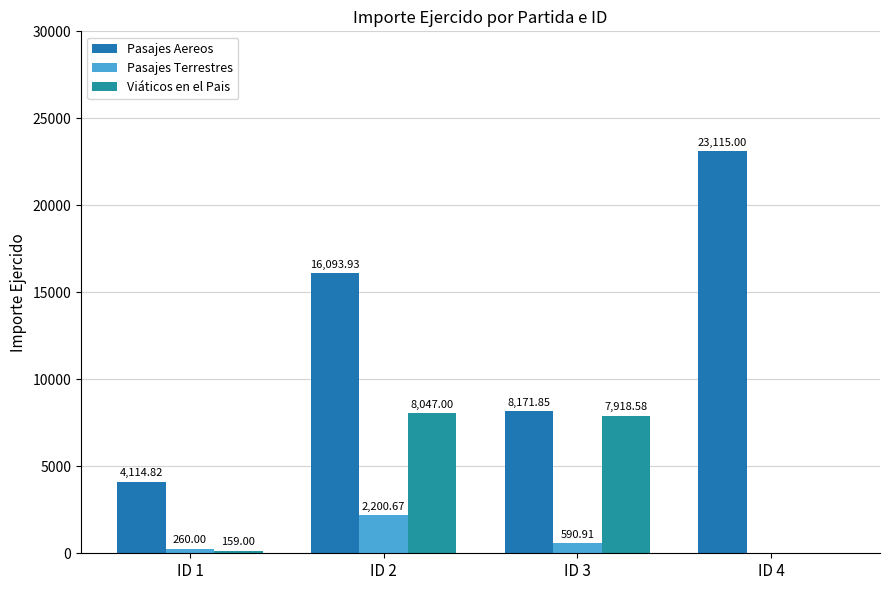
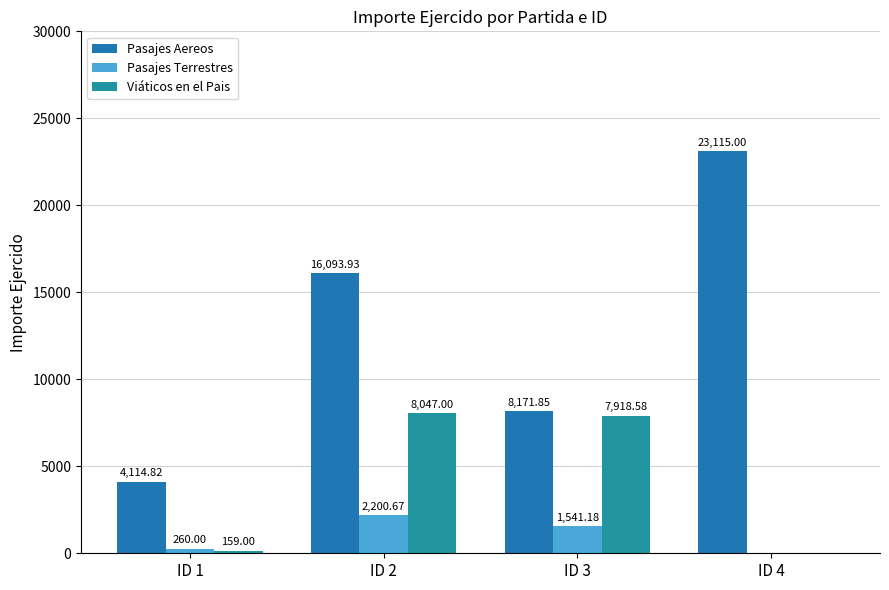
  {
    "Pasajes Terrestres": {
      "ID 1": "260.00",
      "ID 2": "2,200.67",
-     "ID 3": "590.91"
+     "ID 3": "1,541.18"
    }
  }
